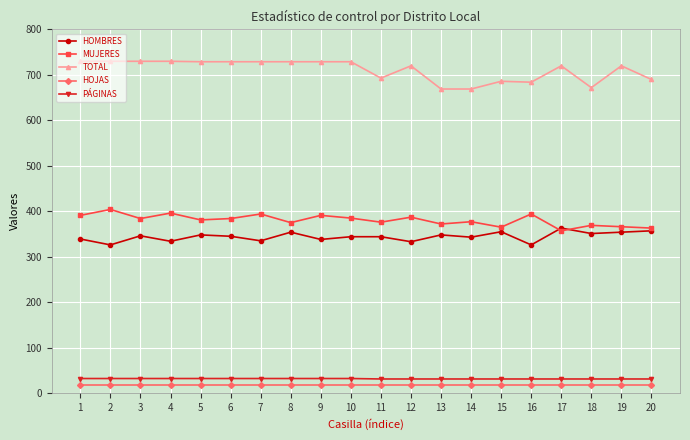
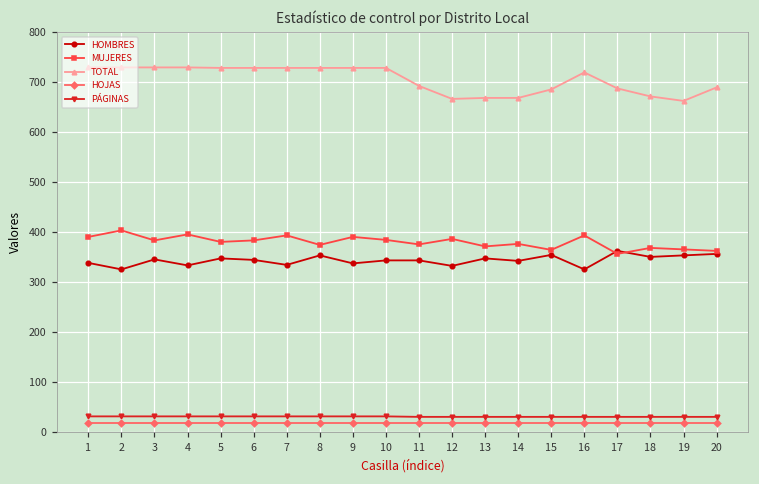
  {
    "TOTAL": {
      "3": 730,
      "4": 730,
      "5": 730,
      "6": 730,
      "7": 730,
      "8": 730,
      "9": 730,
      "10": 730,
      "11": 690,
-     "12": 720,
+     "12": 670,
      "13": 670,
      "14": 670,
      "15": 690,
-     "16": 680,
-     "17": 720,
+     "16": 720,
+     "17": 690,
      "18": 670,
-     "19": 720,
+     "19": 660,
      "20": 690
    }
  }
